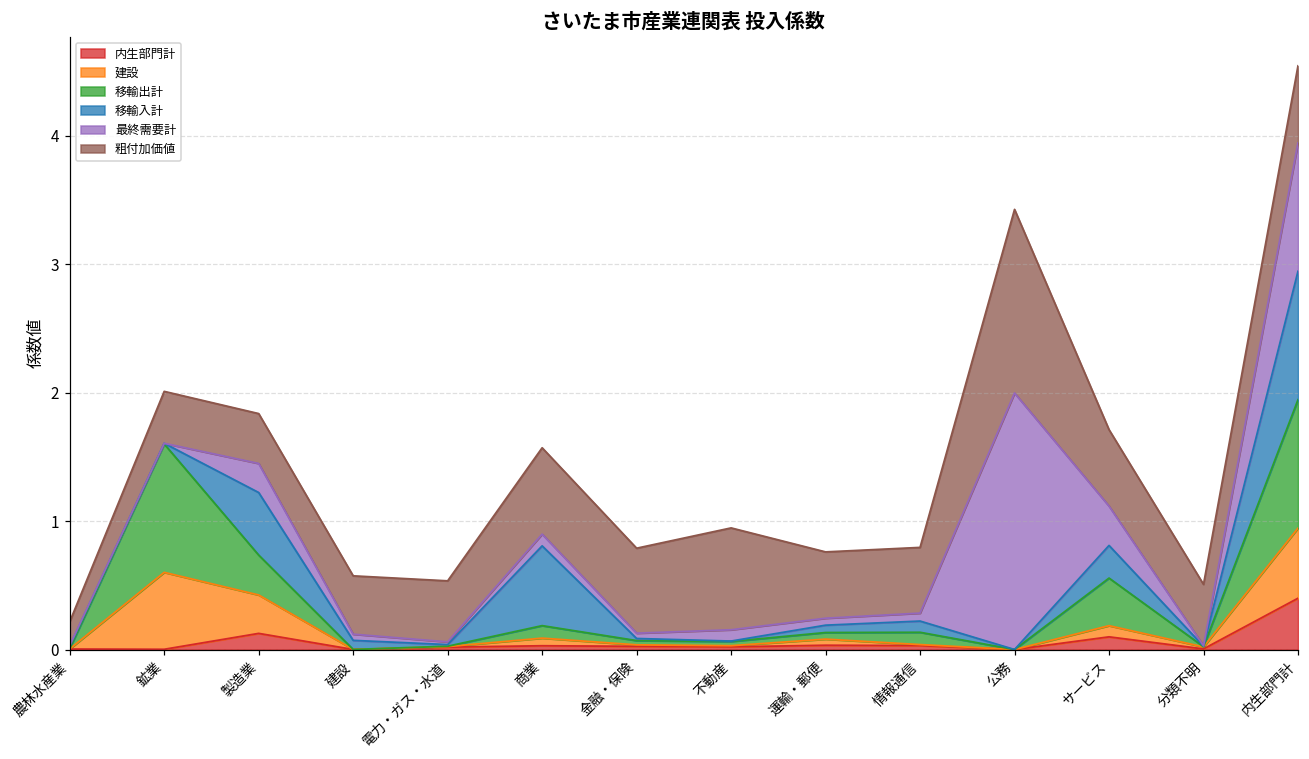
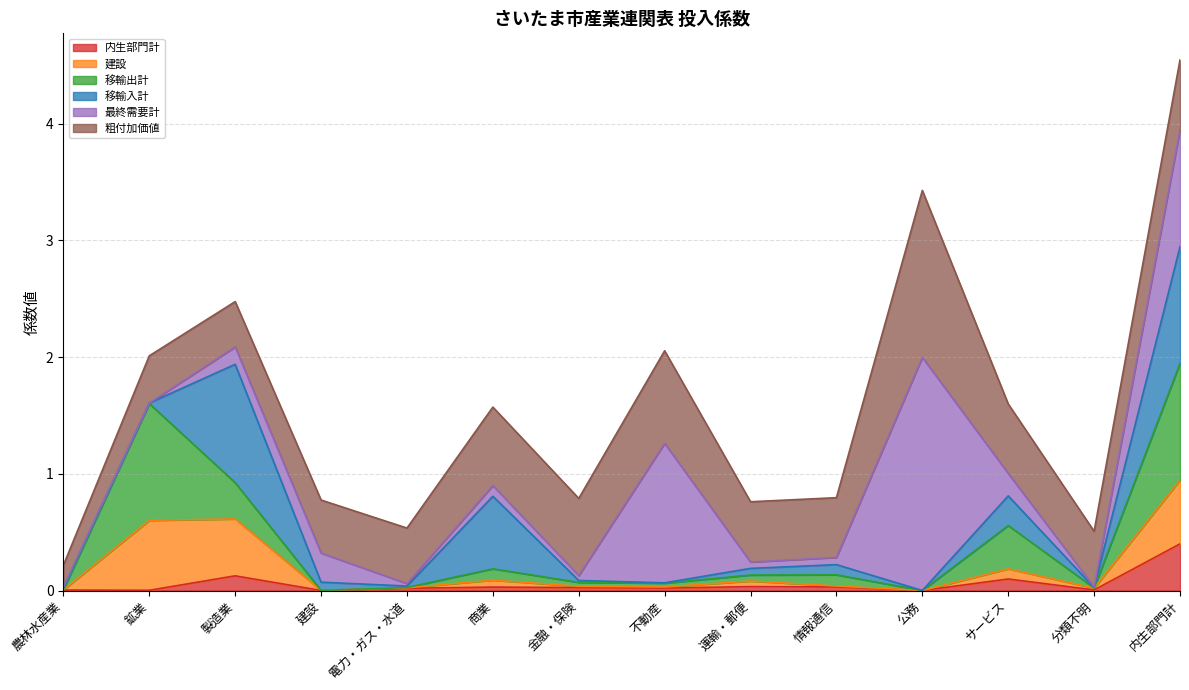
  {
    "内生部門計": {
      "鉱業": 0.00,
      "製造業": 0.13,
      "商業": 0.03,
      "運輸・郵便": 0.03,
      "サービス": 0.10,
      "内生部門計": 0.40
    },
    "建設": {
      "鉱業": 0.60,
-     "製造業": 0.30,
+     "製造業": 0.49,
      "商業": 0.06,
      "運輸・郵便": 0.05,
      "サービス": 0.09,
      "内生部門計": 0.55
    },
    "移輸出計": {
      "製造業": 0.31,
      "商業": 0.10,
      "運輸・郵便": 0.05,
      "情報通信": 0.10,
      "サービス": 0.37,
      "内生部門計": 1.00
    },
    "移輸入計": {
-     "製造業": 0.49,
+     "製造業": 1.01,
      "建設": 0.07,
      "商業": 0.62,
      "運輸・郵便": 0.06,
      "情報通信": 0.09,
      "サービス": 0.25,
      "内生部門計": 1.00
    },
    "最終需要計": {
-     "製造業": 0.23,
-     "建設": 0.05,
+     "製造業": 0.15,
+     "建設": 0.25,
      "商業": 0.09,
      "金融・保険": 0.04,
-     "不動産": 0.09,
+     "不動産": 1.19,
      "運輸・郵便": 0.05,
      "情報通信": 0.06,
      "公務": 2.00,
-     "サービス": 0.31,
+     "サービス": 0.19,
      "内生部門計": 1.00
    },
    "粗付加価値": {
      "農林水産業": 0.18,
      "鉱業": 2.01,
      "製造業": 0.39,
      "建設": 0.45,
      "電力・ガス・水道": 0.48,
      "商業": 0.67,
      "金融・保険": 0.66,
      "不動産": 0.79,
      "運輸・郵便": 0.52,
      "情報通信": 0.51,
      "公務": 1.43,
      "サービス": 0.60,
      "分類不明": 0.48,
      "内生部門計": 0.60
    }
  }
